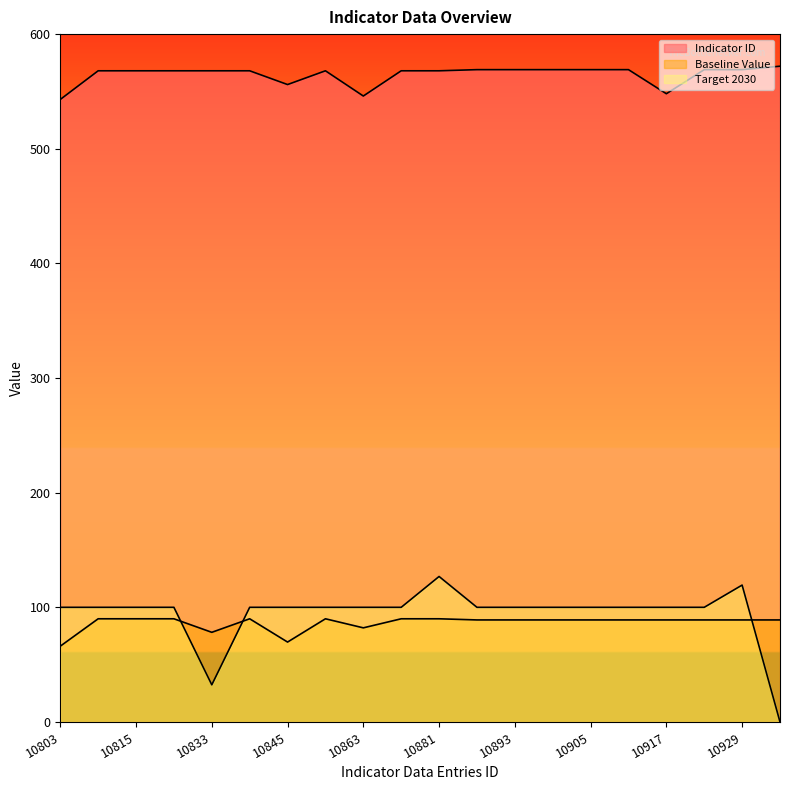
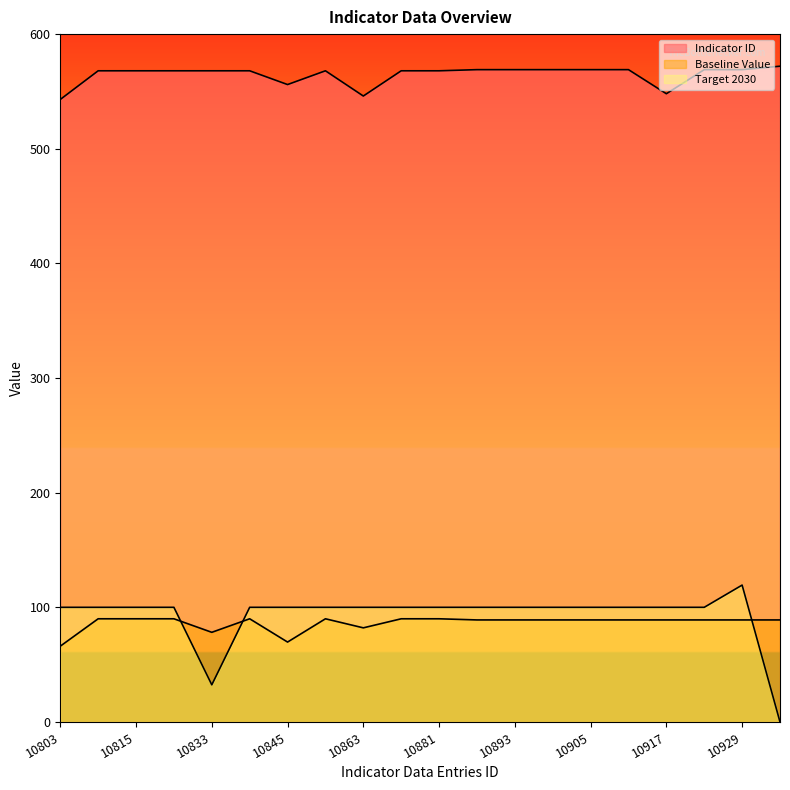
  {
    "Indicator ID": {
      "10803": 543,
      "10815": 568,
      "10833": 568,
      "10845": 556,
      "10863": 546,
      "10881": 568,
      "10893": 569,
      "10905": 569,
      "10917": 548
    },
    "Baseline Value": {
      "10803": 66,
      "10815": 90,
      "10833": 78,
      "10845": 70,
      "10863": 82,
      "10881": 90,
      "10893": 89,
      "10905": 89,
      "10917": 89,
      "10929": 89
    },
    "Target 2030": {
      "10803": 100,
      "10815": 100,
      "10833": 32,
      "10845": 100,
      "10863": 100,
-     "10881": 127,
+     "10881": 100,
      "10893": 100,
      "10905": 100,
      "10917": 100,
      "10929": 119
    }
  }
